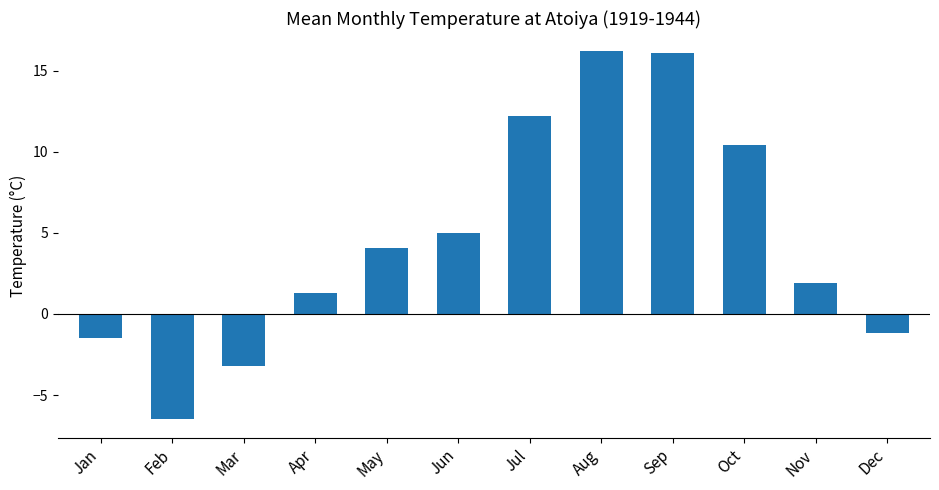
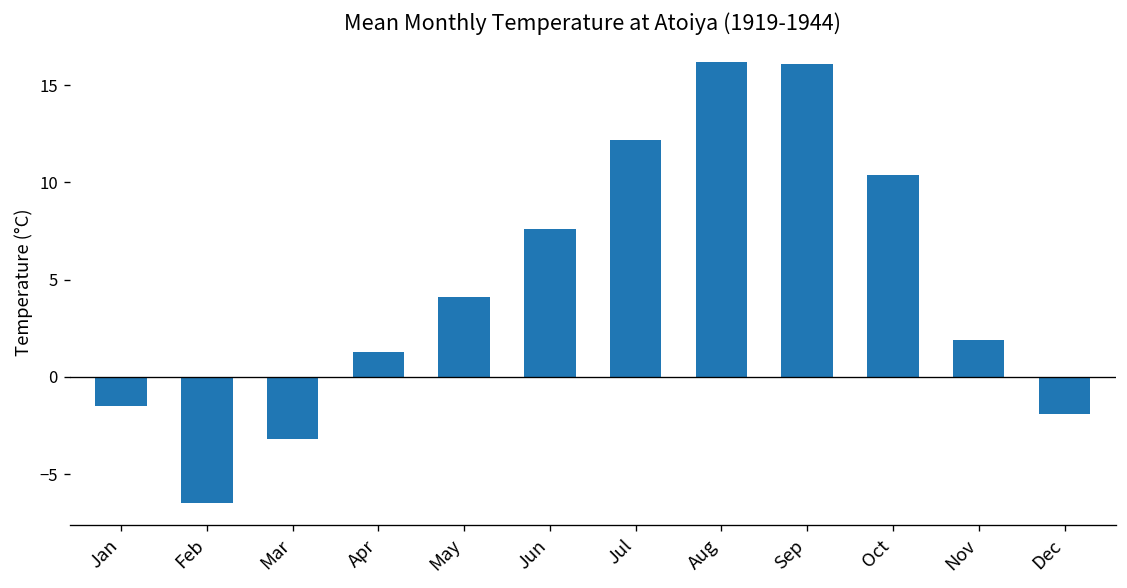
  {
    "Jan": -1.5,
    "Feb": -6.5,
    "Mar": -3.2,
    "Apr": 1.3,
    "May": 4.1,
-   "Jun": 5.0,
+   "Jun": 7.6,
    "Jul": 12.2,
    "Aug": 16.2,
    "Sep": 16.1,
    "Oct": 10.4,
    "Nov": 1.9,
-   "Dec": -1.2
+   "Dec": -1.9
  }
